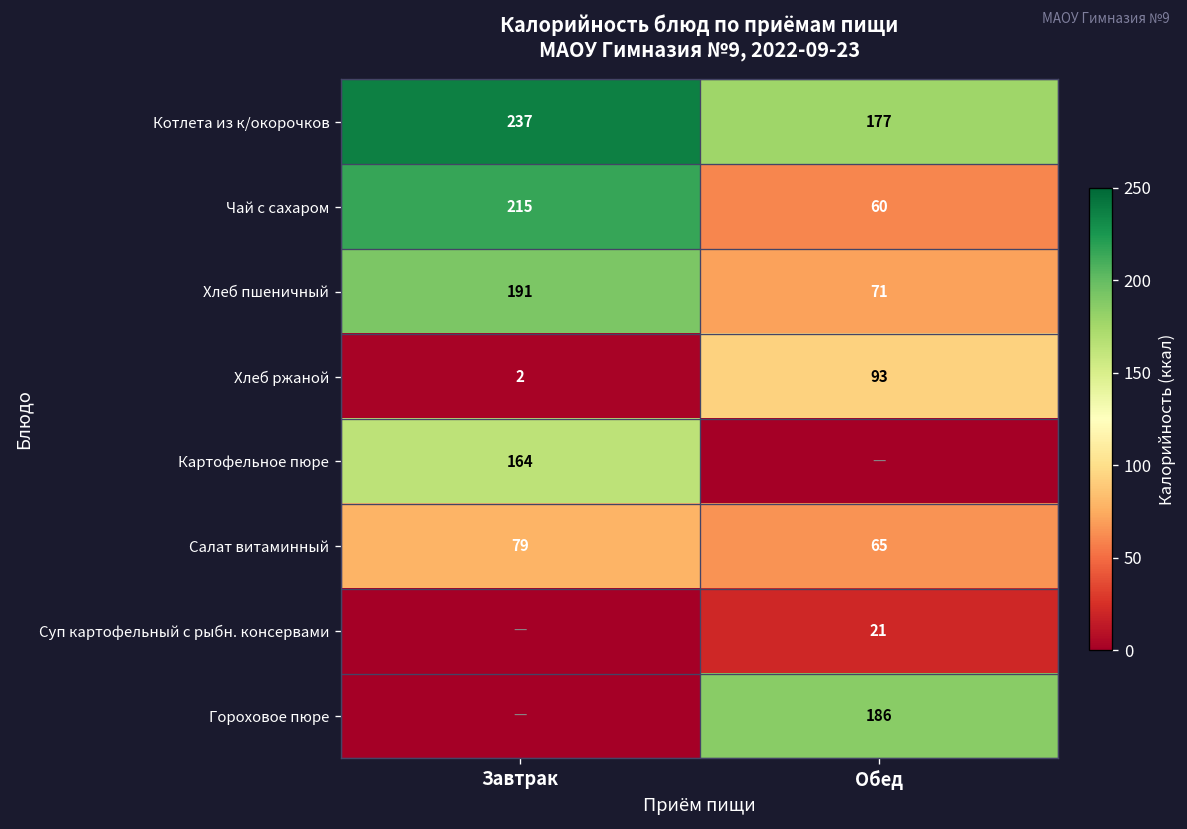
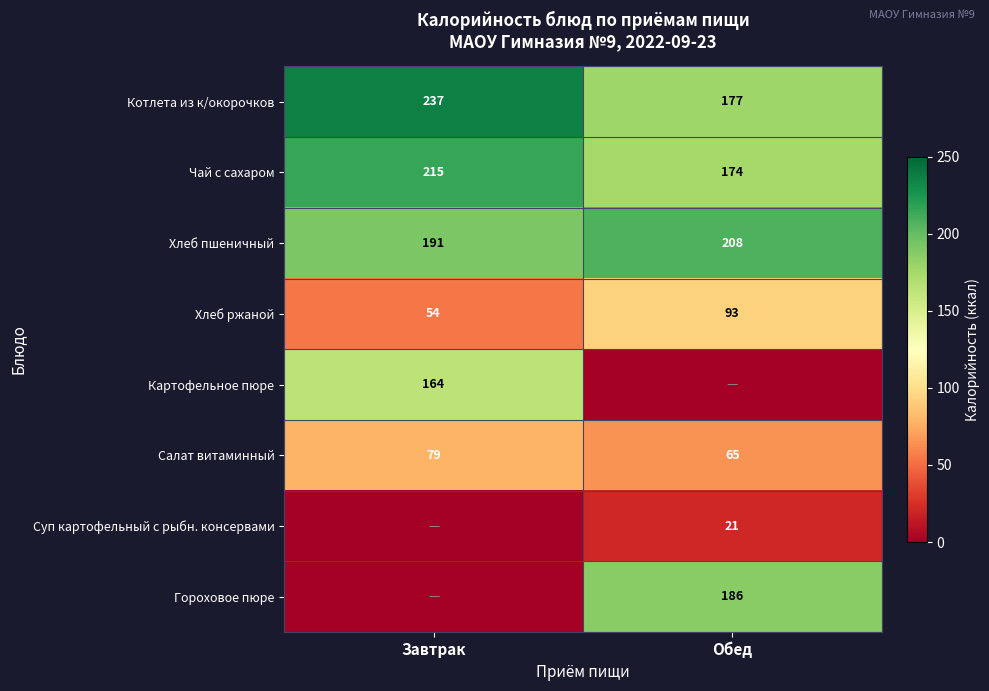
  {
    "Котлета из к/окорочков": {
      "Завтрак": 237,
      "Обед": 177
    },
    "Чай с сахаром": {
      "Завтрак": 215,
-     "Обед": 60
+     "Обед": 174
    },
    "Хлеб пшеничный": {
      "Завтрак": 191,
-     "Обед": 71
+     "Обед": 208
    },
    "Хлеб ржаной": {
-     "Завтрак": 2,
+     "Завтрак": 54,
      "Обед": 93
    },
    "Картофельное пюре": {
      "Завтрак": 164
    },
    "Салат витаминный": {
      "Завтрак": 79,
      "Обед": 65
    },
    "Суп картофельный с рыбн. консервами": {
      "Обед": 21
    },
    "Гороховое пюре": {
      "Обед": 186
    }
  }
